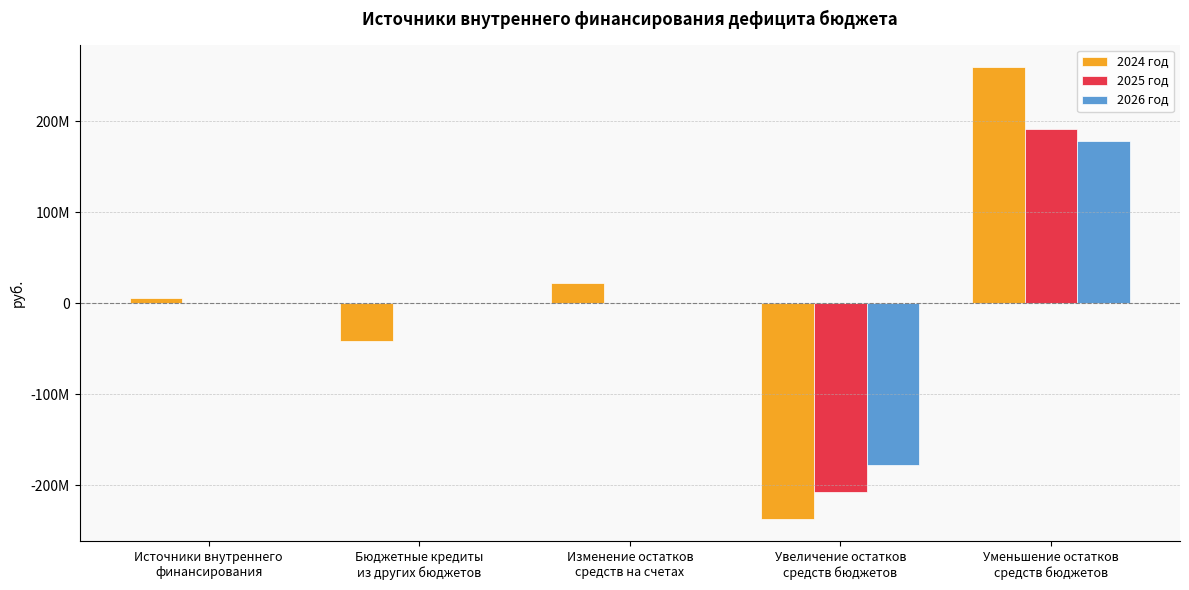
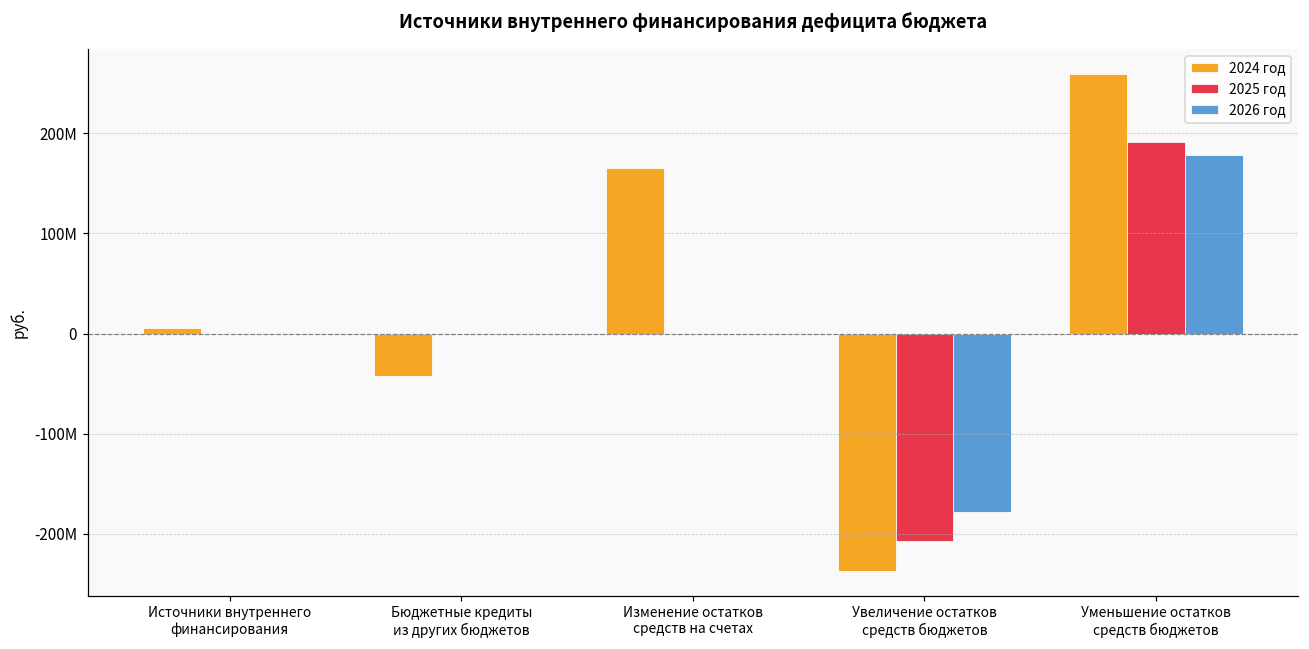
  {
    "2024 год": {
      "Источники внутреннего финансирования": 10000000,
      "Бюджетные кредиты из других бюджетов": -40000000,
-     "Изменение остатков средств на счетах": 20000000,
+     "Изменение остатков средств на счетах": 170000000,
      "Увеличение остатков средств бюджетов": -240000000,
      "Уменьшение остатков средств бюджетов": 260000000
    },
    "2025 год": {
      "Источники внутреннего финансирования": 0,
      "Бюджетные кредиты из других бюджетов": 0,
      "Изменение остатков средств на счетах": 0,
      "Увеличение остатков средств бюджетов": -210000000,
      "Уменьшение остатков средств бюджетов": 190000000
    },
    "2026 год": {
      "Источники внутреннего финансирования": 0,
      "Бюджетные кредиты из других бюджетов": 0,
      "Изменение остатков средств на счетах": 0,
      "Увеличение остатков средств бюджетов": -180000000,
      "Уменьшение остатков средств бюджетов": 180000000
    }
  }
